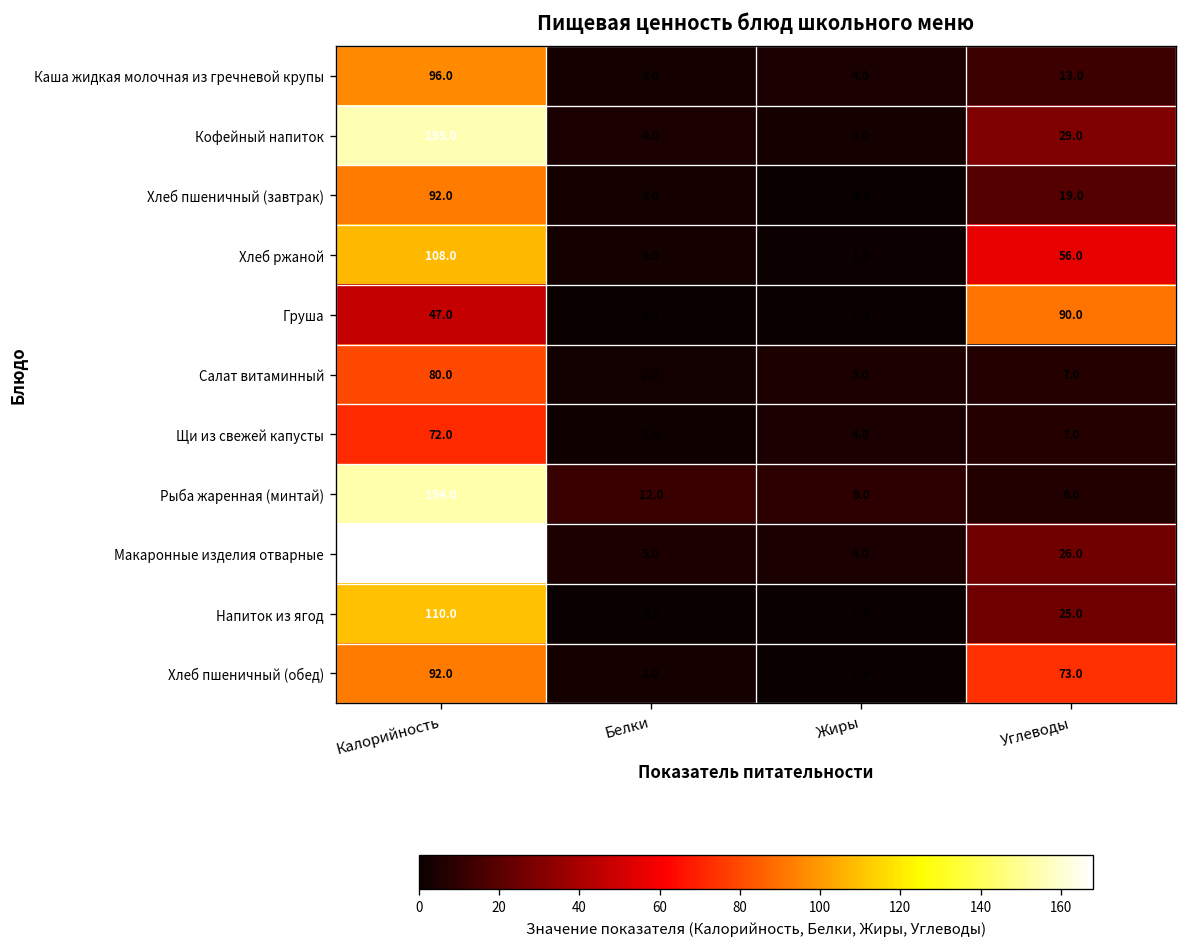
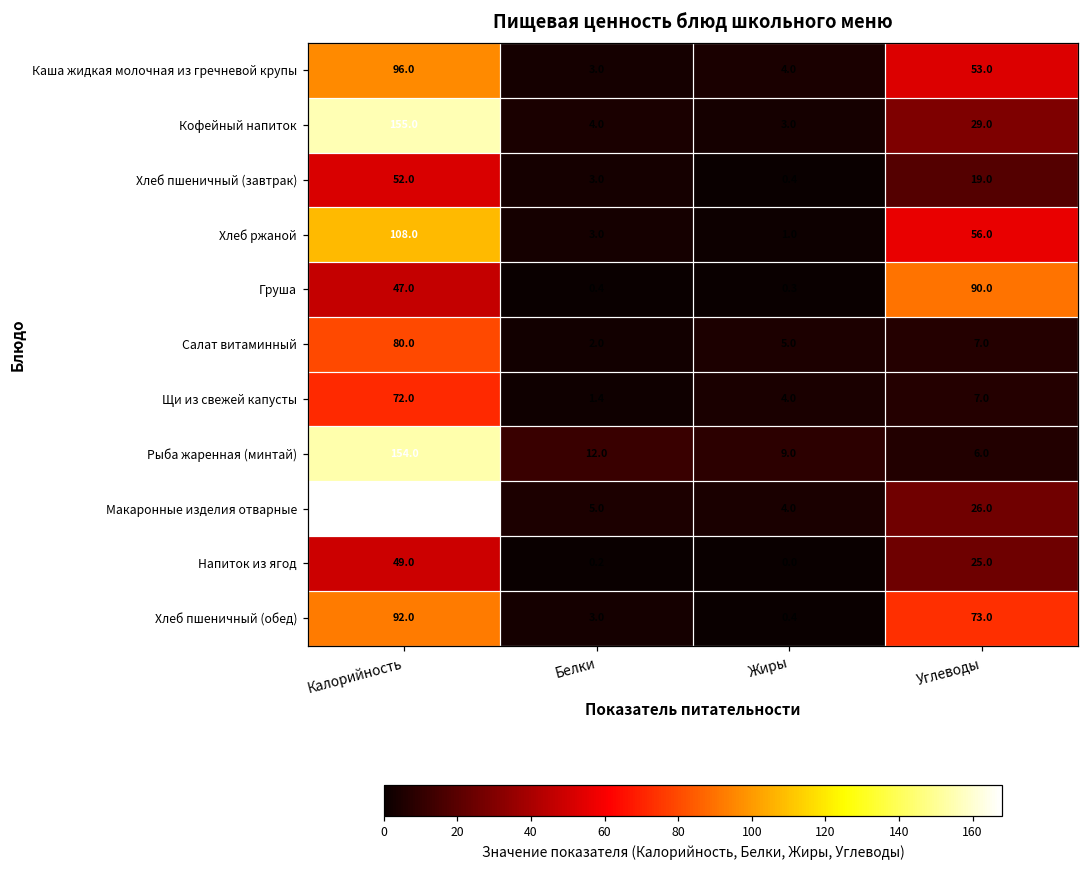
  {
    "Каша жидкая молочная из гречневой крупы": {
      "Калорийность": 96.0,
-     "Углеводы": 13.0
+     "Углеводы": 53.0
    },
    "Кофейный напиток": {
      "Калорийность": 155.0,
      "Углеводы": 29.0
    },
    "Хлеб пшеничный (завтрак)": {
-     "Калорийность": 92.0,
+     "Калорийность": 52.0,
      "Углеводы": 19.0
    },
    "Хлеб ржаной": {
      "Калорийность": 108.0,
      "Углеводы": 56.0
    },
    "Груша": {
      "Калорийность": 47.0,
      "Углеводы": 90.0
    },
    "Салат витаминный": {
      "Калорийность": 80.0
    },
    "Щи из свежей капусты": {
      "Калорийность": 72.0
    },
    "Рыба жаренная (минтай)": {
      "Калорийность": 154.0,
      "Белки": 12.0
    },
    "Макаронные изделия отварные": {
      "Углеводы": 26.0
    },
    "Напиток из ягод": {
-     "Калорийность": 110.0,
+     "Калорийность": 49.0,
      "Углеводы": 25.0
    },
    "Хлеб пшеничный (обед)": {
      "Калорийность": 92.0,
      "Углеводы": 73.0
    }
  }
